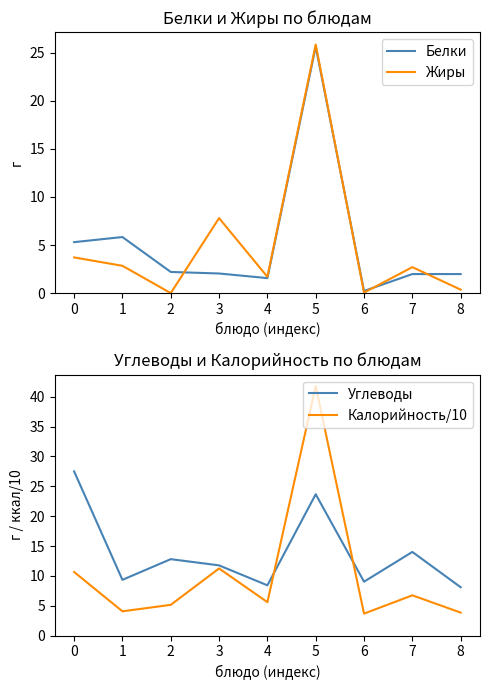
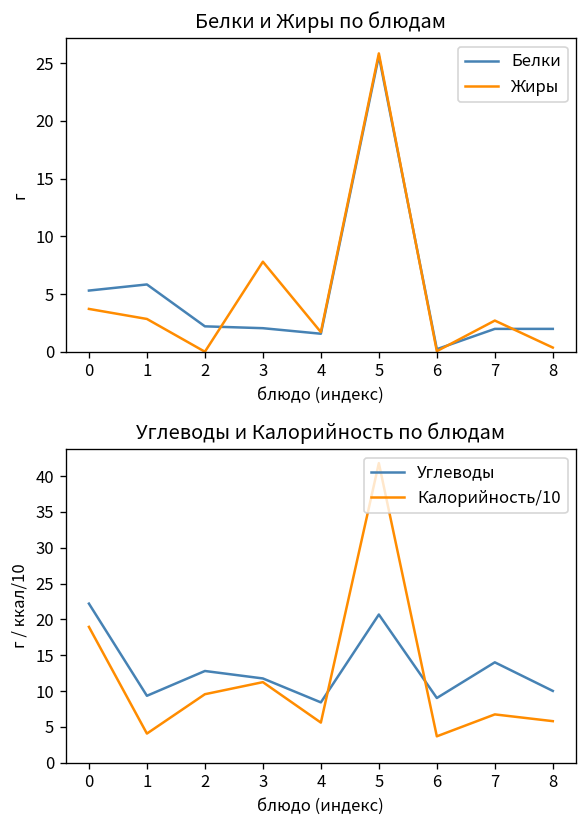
  {
    "Белки и Жиры по блюдам": {
      "Белки": {
        "0": 5,
        "1": 6,
        "2": 2,
        "3": 2,
        "7": 2,
        "8": 2
      },
      "Жиры": {
        "0": 4,
        "1": 3,
        "2": 0,
        "3": 8,
        "7": 3,
        "8": 0
      }
    },
    "Углеводы и Калорийность по блюдам": {
      "Углеводы": {
-       "0": 28,
+       "0": 22,
        "1": 9,
        "2": 13,
        "3": 12,
        "4": 8,
-       "5": 24,
+       "5": 21,
        "6": 9,
        "7": 14,
-       "8": 8
+       "8": 10
      },
      "Калорийность/10": {
-       "0": 11,
+       "0": 19,
        "1": 4,
-       "2": 5,
+       "2": 10,
        "3": 11,
        "4": 6,
        "6": 4,
        "7": 7,
-       "8": 4
+       "8": 6
      }
    }
  }
